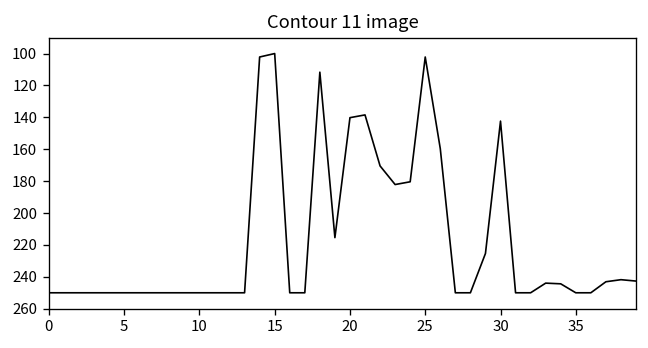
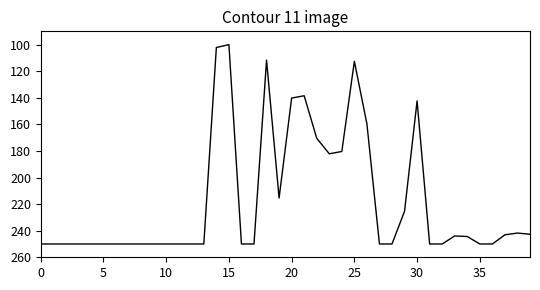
  {
    "0": 250,
    "5": 250,
    "10": 250,
    "15": 100,
    "20": 140,
-   "25": 102,
+   "25": 113,
    "30": 142,
    "35": 250
  }
